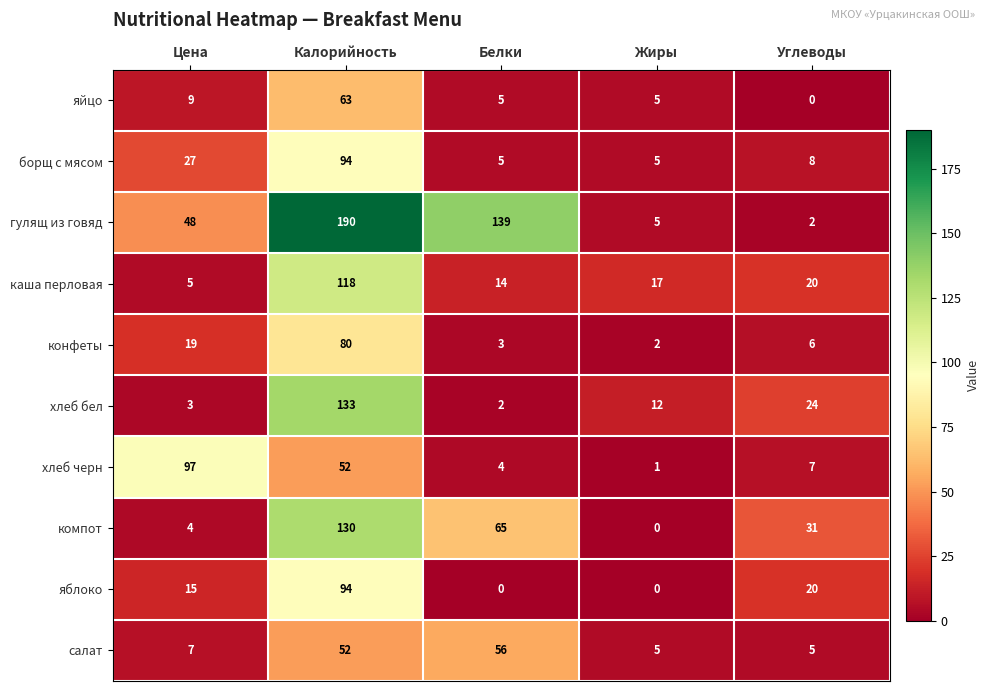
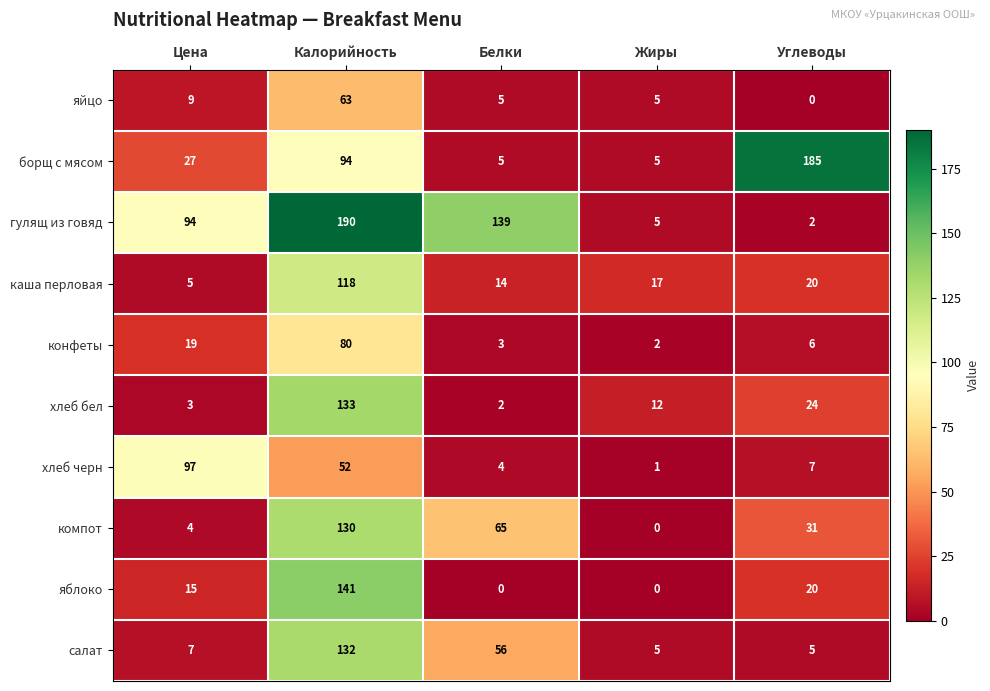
  {
    "яйцо": {
      "Цена": 9,
      "Калорийность": 63,
      "Белки": 5,
      "Жиры": 5,
      "Углеводы": 0
    },
    "борщ с мясом": {
      "Цена": 27,
      "Калорийность": 94,
      "Белки": 5,
      "Жиры": 5,
-     "Углеводы": 8
+     "Углеводы": 185
    },
    "гулящ из говяд": {
-     "Цена": 48,
+     "Цена": 94,
      "Калорийность": 190,
      "Белки": 139,
      "Жиры": 5,
      "Углеводы": 2
    },
    "каша перловая": {
      "Цена": 5,
      "Калорийность": 118,
      "Белки": 14,
      "Жиры": 17,
      "Углеводы": 20
    },
    "конфеты": {
      "Цена": 19,
      "Калорийность": 80,
      "Белки": 3,
      "Жиры": 2,
      "Углеводы": 6
    },
    "хлеб бел": {
      "Цена": 3,
      "Калорийность": 133,
      "Белки": 2,
      "Жиры": 12,
      "Углеводы": 24
    },
    "хлеб черн": {
      "Цена": 97,
      "Калорийность": 52,
      "Белки": 4,
      "Жиры": 1,
      "Углеводы": 7
    },
    "компот": {
      "Цена": 4,
      "Калорийность": 130,
      "Белки": 65,
      "Жиры": 0,
      "Углеводы": 31
    },
    "яблоко": {
      "Цена": 15,
-     "Калорийность": 94,
+     "Калорийность": 141,
      "Белки": 0,
      "Жиры": 0,
      "Углеводы": 20
    },
    "салат": {
      "Цена": 7,
-     "Калорийность": 52,
+     "Калорийность": 132,
      "Белки": 56,
      "Жиры": 5,
      "Углеводы": 5
    }
  }
